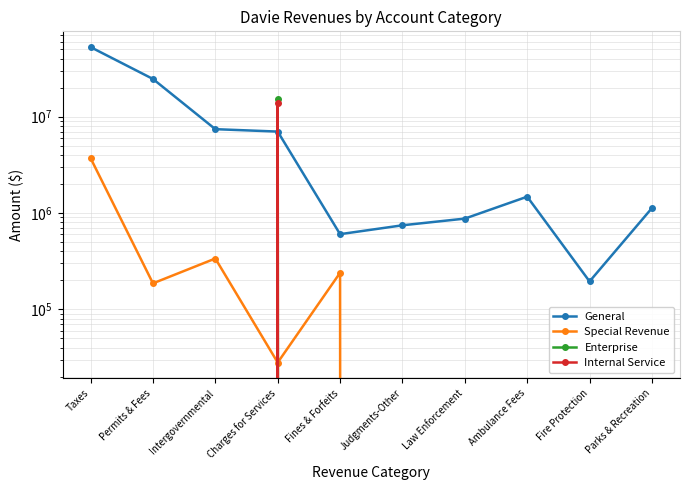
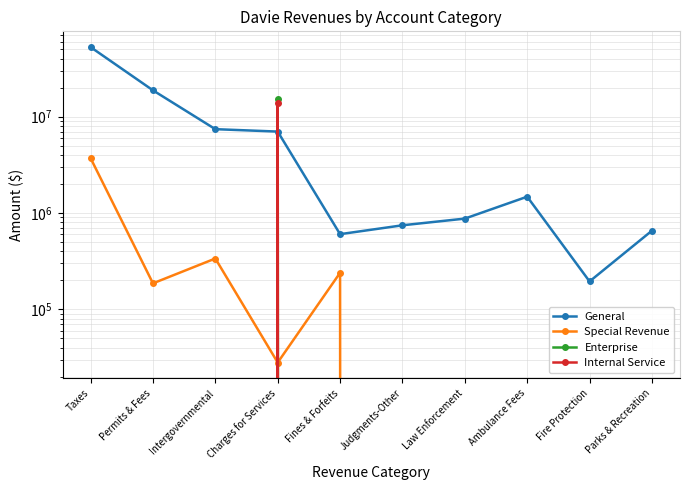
  {
    "General": {
      "Taxes": 50000000,
-     "Permits & Fees": 25000000,
+     "Permits & Fees": 19000000,
      "Intergovernmental": 7000000,
      "Charges for Services": 7000000,
      "Fines & Forfeits": 600000,
      "Judgments-Other": 700000,
      "Law Enforcement": 900000,
      "Ambulance Fees": 1500000,
      "Fire Protection": 190000,
-     "Parks & Recreation": 1100000
+     "Parks & Recreation": 700000
    },
    "Special Revenue": {
      "Taxes": 3700000,
      "Permits & Fees": 190000,
      "Intergovernmental": 340000,
      "Charges for Services": 28000,
      "Fines & Forfeits": 240000
    },
    "Enterprise": {
      "Charges for Services": 15000000
    },
    "Internal Service": {
      "Charges for Services": 14000000
    }
  }
